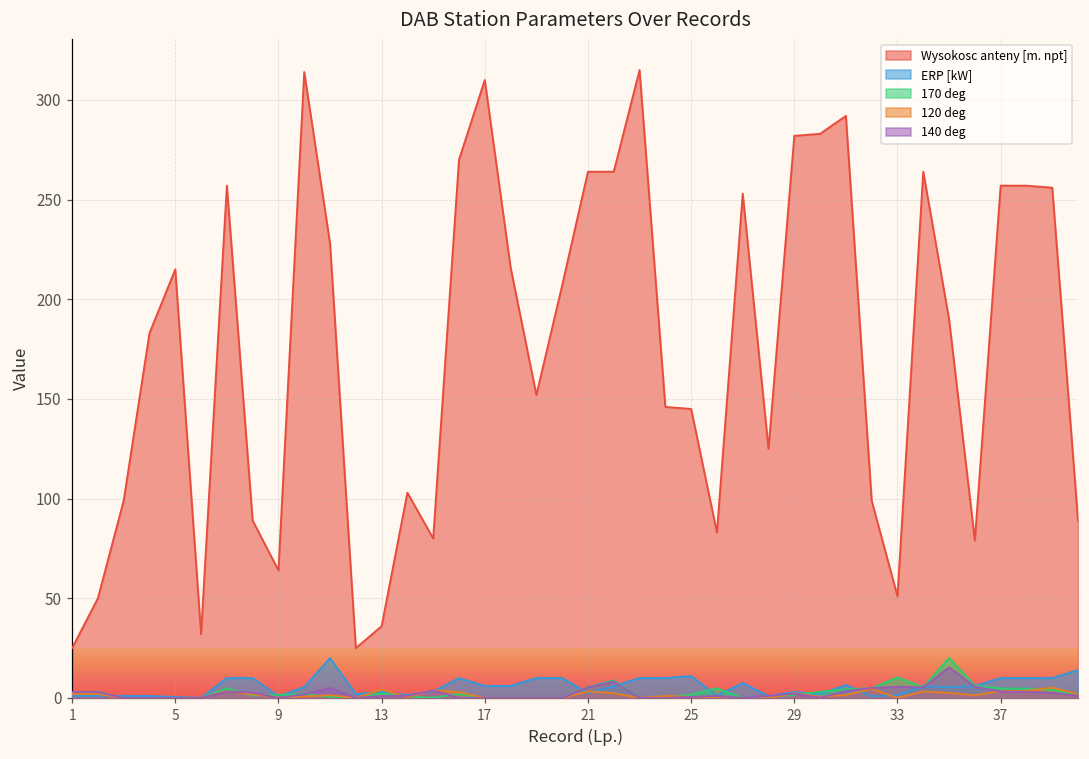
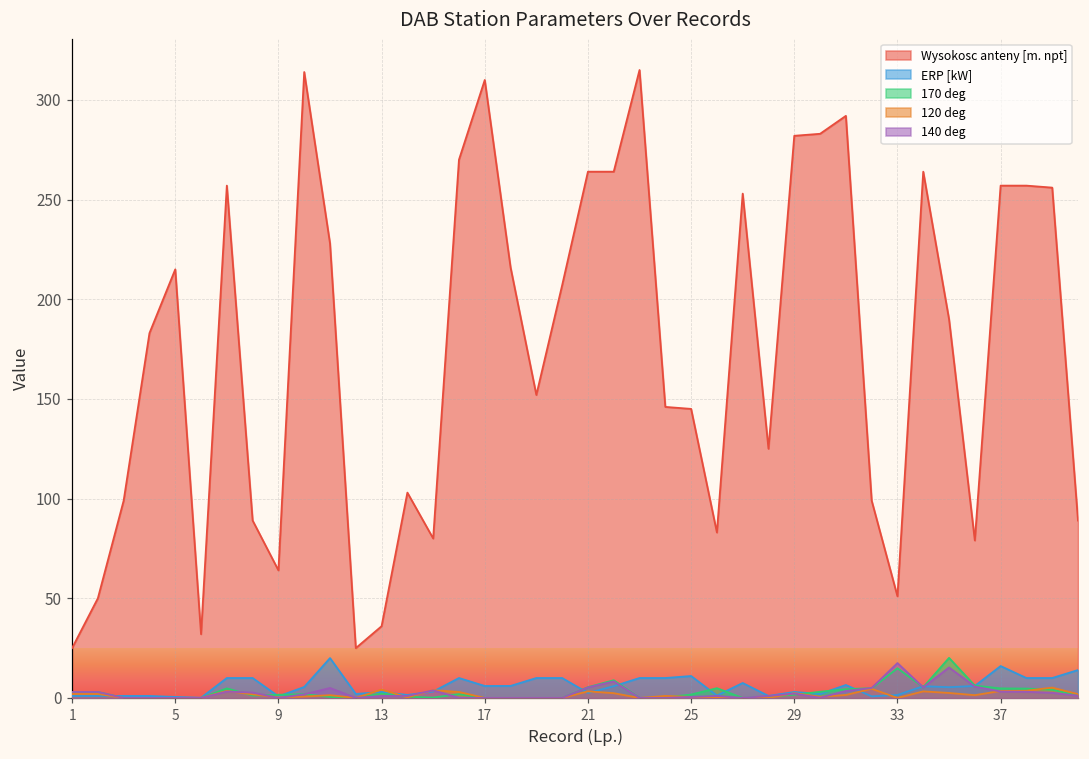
  {
    "ERP [kW]": {
      "17": 6,
      "25": 11,
      "33": 2,
-     "37": 10
+     "37": 16
    },
    "170 deg": {
-     "33": 10
+     "33": 15
    },
    "140 deg": {
-     "33": 6
+     "33": 18
    }
  }
